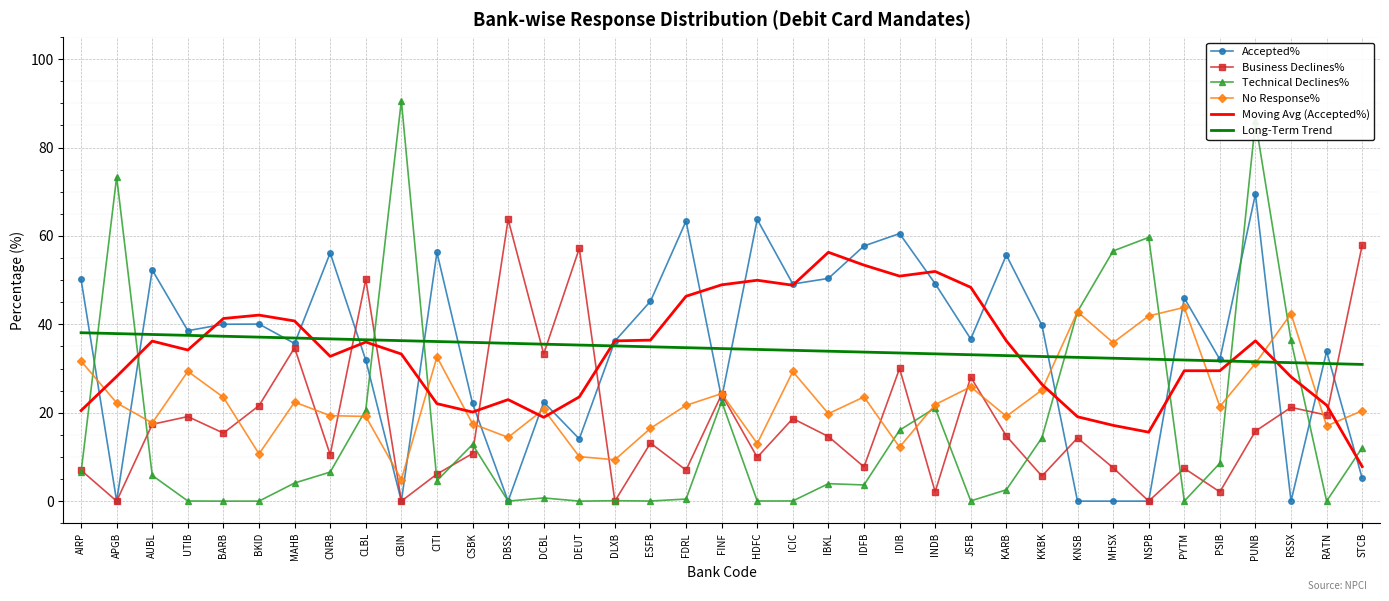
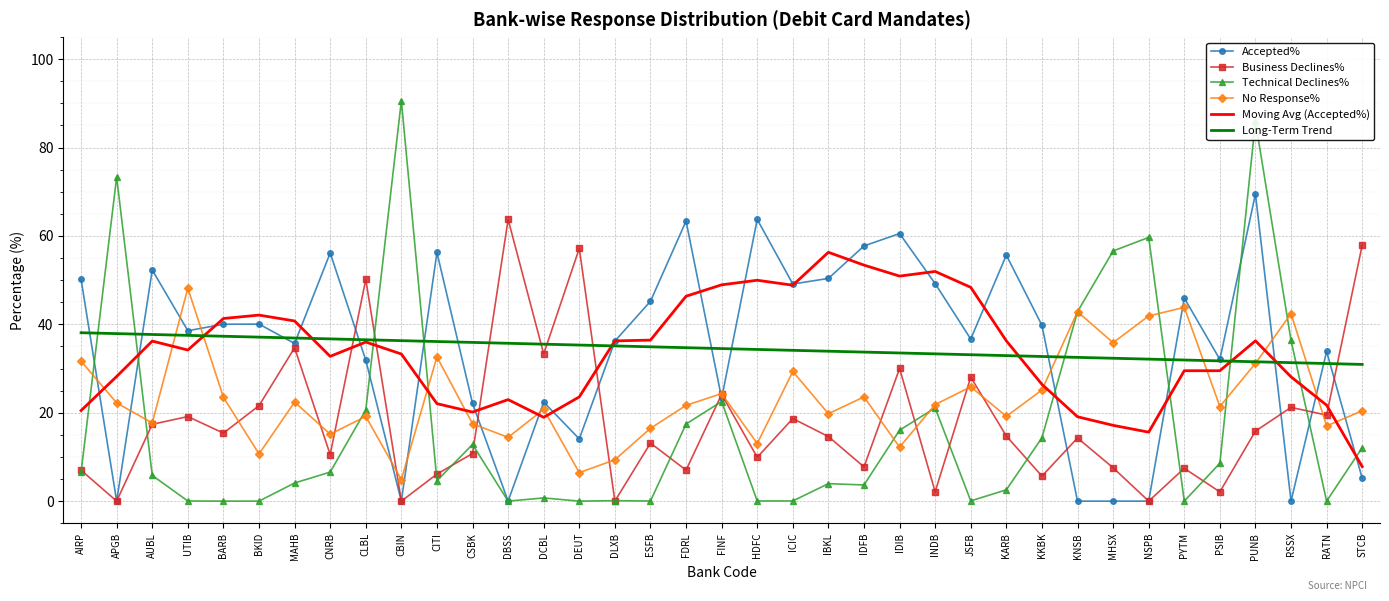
  {
    "Accepted%": {
      "AIRP": 50,
      "AUBL": 52,
      "UTIB": 39,
      "BARB": 40,
      "BKID": 40,
      "MAHB": 36,
      "CNRB": 56,
      "CLBL": 32,
      "CITI": 56,
      "CSBK": 22,
      "DCBL": 22,
      "DEUT": 14,
      "ESFB": 45,
      "FDRL": 63,
      "FINF": 23,
      "HDFC": 64,
      "IBKL": 50,
      "IDFB": 58,
      "IDIB": 61,
      "INDB": 49,
      "JSFB": 37,
      "KARB": 56,
      "KKBK": 40,
      "KNSB": 0,
      "MHSX": 0,
      "PYTM": 46,
      "PUNB": 70,
      "RSSX": 0,
      "RATN": 34,
      "STCB": 5
    },
    "Business Declines%": {
      "UTIB": 19,
      "BARB": 15,
      "BKID": 22,
      "MAHB": 35,
      "CNRB": 11,
      "CLBL": 50,
      "CITI": 6,
      "CSBK": 11,
      "DBSS": 64,
      "DCBL": 33,
      "DEUT": 57,
      "ESFB": 13,
      "FDRL": 7,
      "HDFC": 10,
      "ICIC": 19,
      "IBKL": 15,
      "IDFB": 8,
      "IDIB": 30,
      "INDB": 2,
      "JSFB": 28,
      "KARB": 15,
      "KKBK": 6,
      "KNSB": 14,
      "MHSX": 8,
      "PYTM": 7,
      "PSIB": 2,
      "PUNB": 16,
      "RSSX": 21,
      "RATN": 19,
      "STCB": 58
    },
    "Technical Declines%": {
      "APGB": 73,
      "AUBL": 6,
      "UTIB": 0,
      "BARB": 0,
      "BKID": 0,
      "MAHB": 4,
      "CNRB": 7,
      "CLBL": 21,
      "CBIN": 91,
      "CITI": 5,
      "CSBK": 13,
      "DCBL": 1,
      "DEUT": 0,
      "ESFB": 0,
-     "FDRL": 0,
+     "FDRL": 17,
      "FINF": 23,
      "HDFC": 0,
      "ICIC": 0,
      "IBKL": 4,
      "IDFB": 4,
      "IDIB": 16,
      "INDB": 21,
      "JSFB": 0,
      "KARB": 3,
      "KKBK": 14,
      "MHSX": 57,
      "NSPB": 60,
      "PYTM": 0,
      "PSIB": 9,
      "RSSX": 36,
      "RATN": 0,
      "STCB": 12
    },
    "No Response%": {
      "AIRP": 32,
      "APGB": 22,
-     "UTIB": 29,
+     "UTIB": 48,
      "BARB": 23,
      "BKID": 11,
      "MAHB": 22,
-     "CNRB": 19,
+     "CNRB": 15,
      "CLBL": 19,
      "CBIN": 5,
      "CITI": 33,
      "CSBK": 18,
      "DBSS": 14,
      "DCBL": 21,
-     "DEUT": 10,
+     "DEUT": 6,
      "DLXB": 9,
      "ESFB": 16,
      "FDRL": 22,
      "HDFC": 13,
      "ICIC": 29,
      "IBKL": 20,
      "IDFB": 24,
      "IDIB": 12,
      "INDB": 22,
      "JSFB": 26,
      "KARB": 19,
      "KKBK": 25,
      "MHSX": 36,
      "NSPB": 42,
      "PYTM": 44,
      "PSIB": 21,
      "RSSX": 42,
      "RATN": 17,
      "STCB": 20
    },
    "Moving Avg (Accepted%)": {
      "AIRP": 20,
      "APGB": 28,
      "AUBL": 36,
      "UTIB": 34,
      "BARB": 41,
      "BKID": 42,
      "MAHB": 41,
      "CNRB": 33,
      "CBIN": 33,
      "CITI": 22,
      "CSBK": 20,
      "DBSS": 23,
      "DCBL": 19,
      "DEUT": 24,
      "ESFB": 36,
      "FDRL": 46,
      "FINF": 49,
      "HDFC": 50,
      "IBKL": 56,
      "IDFB": 53,
      "IDIB": 51,
      "INDB": 52,
      "JSFB": 48,
      "KARB": 36,
      "KKBK": 26,
      "KNSB": 19,
      "MHSX": 17,
      "NSPB": 16,
      "PYTM": 30,
      "PSIB": 30,
      "PUNB": 36,
      "RSSX": 28,
      "RATN": 22,
      "STCB": 8
    },
    "Long-Term Trend": {
      "AIRP": 38,
      "APGB": 38,
      "AUBL": 38,
      "UTIB": 38,
      "BARB": 37,
      "BKID": 37,
      "MAHB": 37,
      "CNRB": 37,
      "CBIN": 36,
      "CITI": 36,
      "CSBK": 36,
      "DBSS": 36,
      "DCBL": 36,
      "DEUT": 35,
      "DLXB": 35,
      "ESFB": 35,
      "FDRL": 35,
      "FINF": 35,
      "HDFC": 34,
      "ICIC": 34,
      "IBKL": 34,
      "IDFB": 34,
      "IDIB": 34,
      "INDB": 33,
      "JSFB": 33,
      "KARB": 33,
      "KKBK": 33,
      "KNSB": 33,
      "MHSX": 32,
      "NSPB": 32,
      "PYTM": 32,
      "RSSX": 31,
      "RATN": 31,
      "STCB": 31
    }
  }
